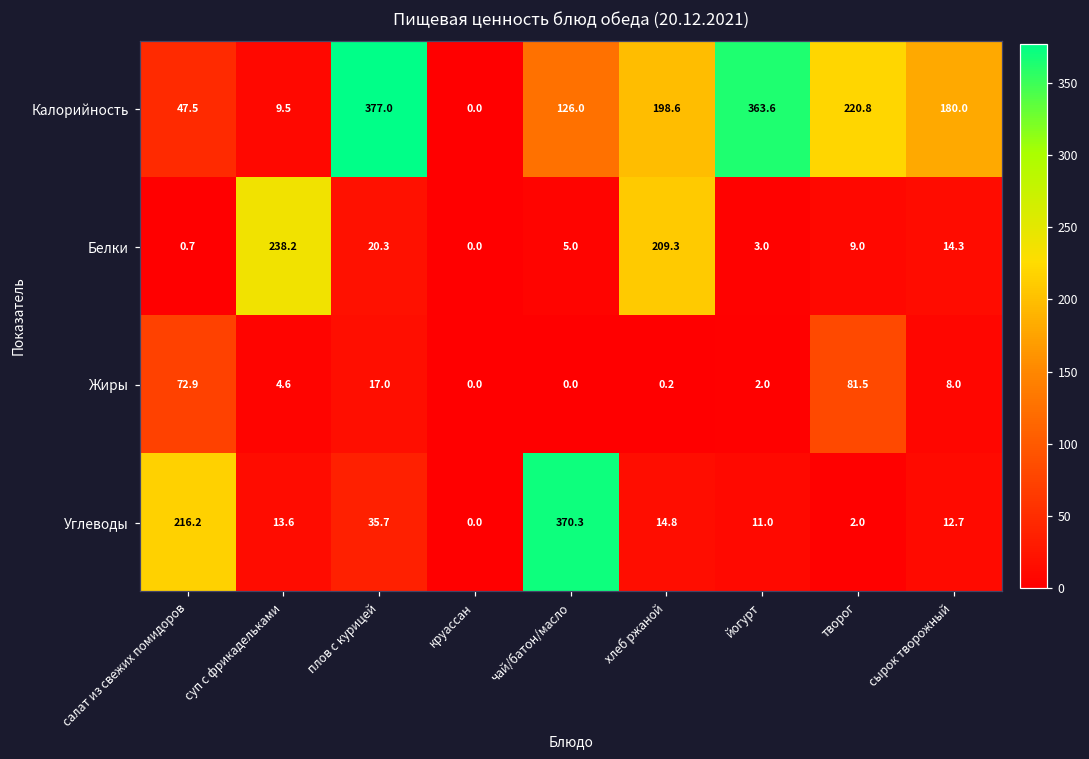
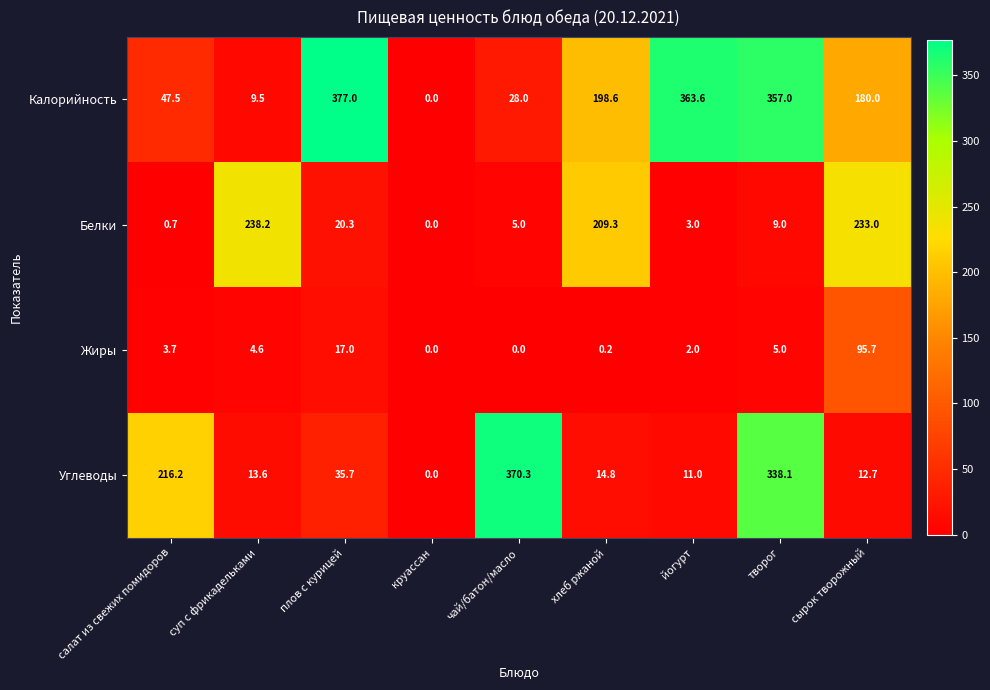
  {
    "Калорийность": {
      "салат из свежих помидоров": 47.5,
      "суп с фрикадельками": 9.5,
      "плов с курицей": 377.0,
      "круассан": 0.0,
-     "чай/батон/масло": 126.0,
+     "чай/батон/масло": 28.0,
      "хлеб ржаной": 198.6,
      "йогурт": 363.6,
-     "творог": 220.8,
+     "творог": 357.0,
      "сырок творожный": 180.0
    },
    "Белки": {
      "салат из свежих помидоров": 0.7,
      "суп с фрикадельками": 238.2,
      "плов с курицей": 20.3,
      "круассан": 0.0,
      "чай/батон/масло": 5.0,
      "хлеб ржаной": 209.3,
      "йогурт": 3.0,
      "творог": 9.0,
-     "сырок творожный": 14.3
+     "сырок творожный": 233.0
    },
    "Жиры": {
-     "салат из свежих помидоров": 72.9,
+     "салат из свежих помидоров": 3.7,
      "суп с фрикадельками": 4.6,
      "плов с курицей": 17.0,
      "круассан": 0.0,
      "чай/батон/масло": 0.0,
      "хлеб ржаной": 0.2,
      "йогурт": 2.0,
-     "творог": 81.5,
-     "сырок творожный": 8.0
+     "творог": 5.0,
+     "сырок творожный": 95.7
    },
    "Углеводы": {
      "салат из свежих помидоров": 216.2,
      "суп с фрикадельками": 13.6,
      "плов с курицей": 35.7,
      "круассан": 0.0,
      "чай/батон/масло": 370.3,
      "хлеб ржаной": 14.8,
      "йогурт": 11.0,
-     "творог": 2.0,
+     "творог": 338.1,
      "сырок творожный": 12.7
    }
  }
